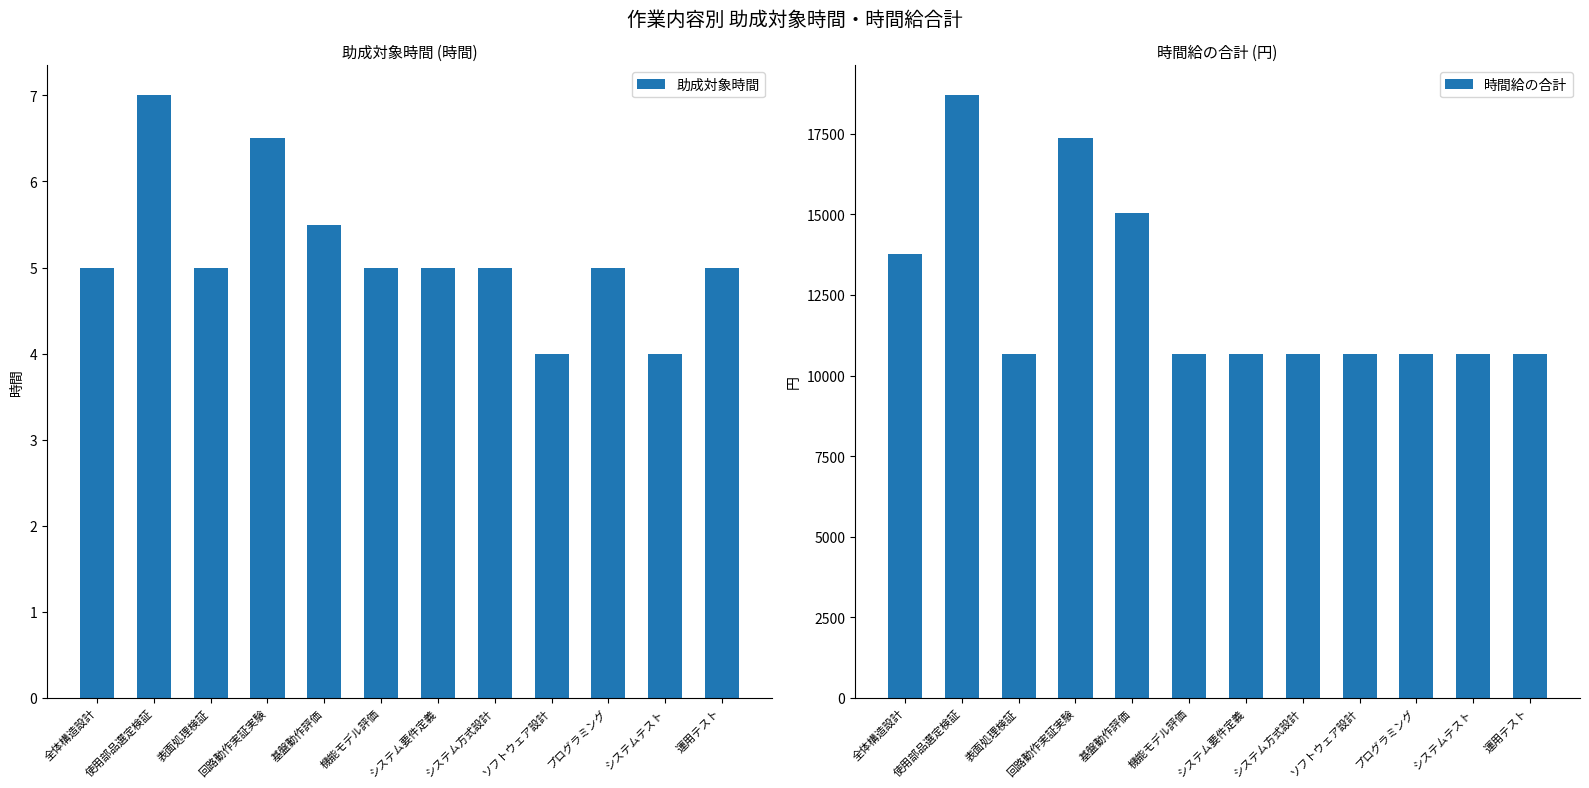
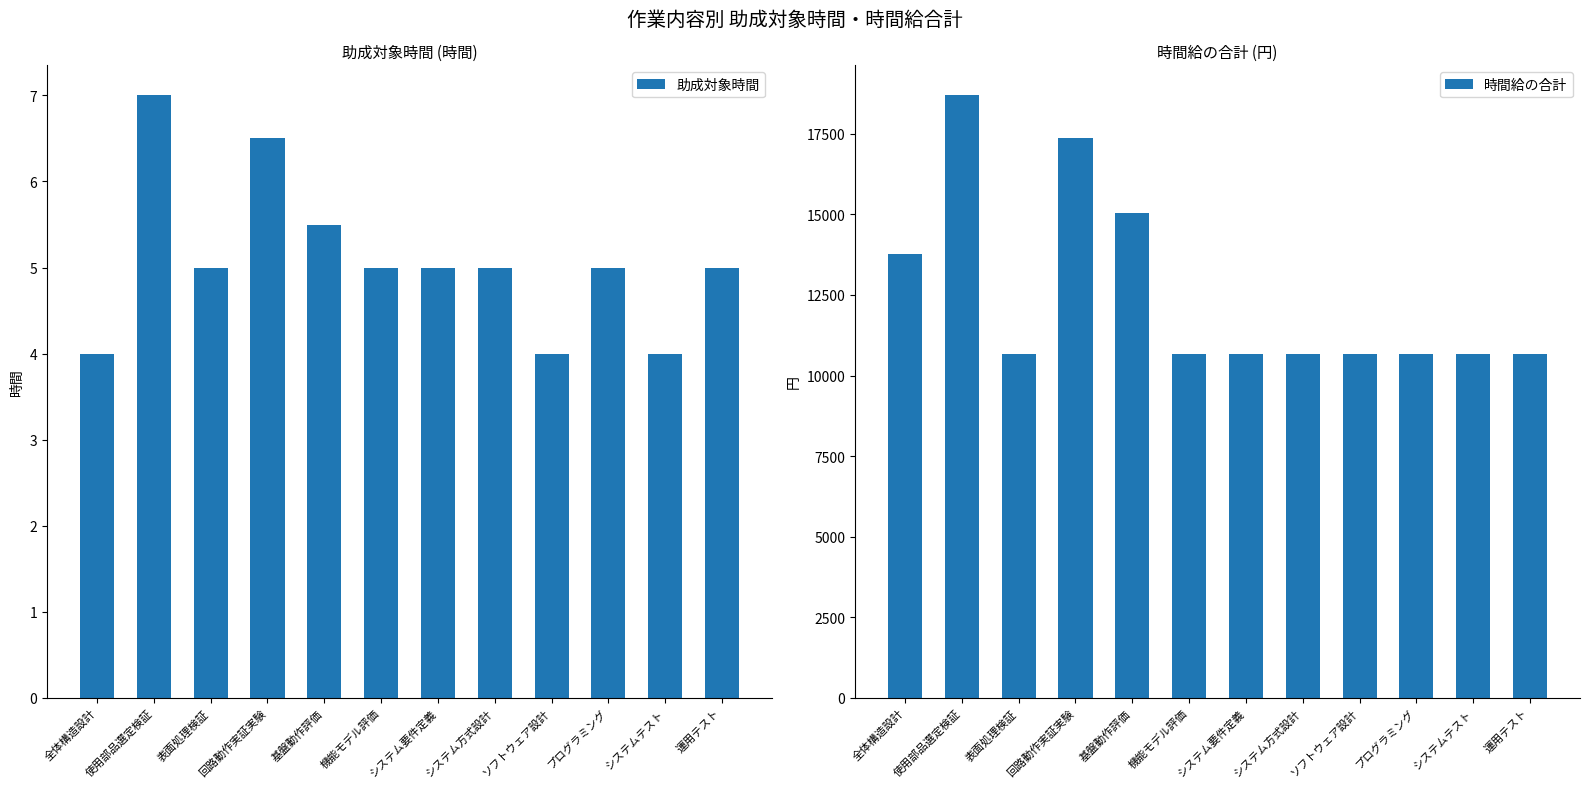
  {
    "助成対象時間 (時間)": {
-     "全体構造設計": 5,
+     "全体構造設計": 4,
      "使用部品選定検証": 7,
      "表面処理検証": 5,
      "回路動作実証実験": 6.5,
      "基盤動作評価": 5.5,
      "機能モデル評価": 5,
      "システム要件定義": 5,
      "システム方式設計": 5,
      "ソフトウェア設計": 4,
      "プログラミング": 5,
      "システムテスト": 4,
      "運用テスト": 5
    },
    "時間給の合計 (円)": {
      "全体構造設計": 13800,
      "使用部品選定検証": 18700,
      "表面処理検証": 10700,
      "回路動作実証実験": 17400,
      "基盤動作評価": 15000,
      "機能モデル評価": 10700,
      "システム要件定義": 10700,
      "システム方式設計": 10700,
      "ソフトウェア設計": 10700,
      "プログラミング": 10700,
      "システムテスト": 10700,
      "運用テスト": 10700
    }
  }
